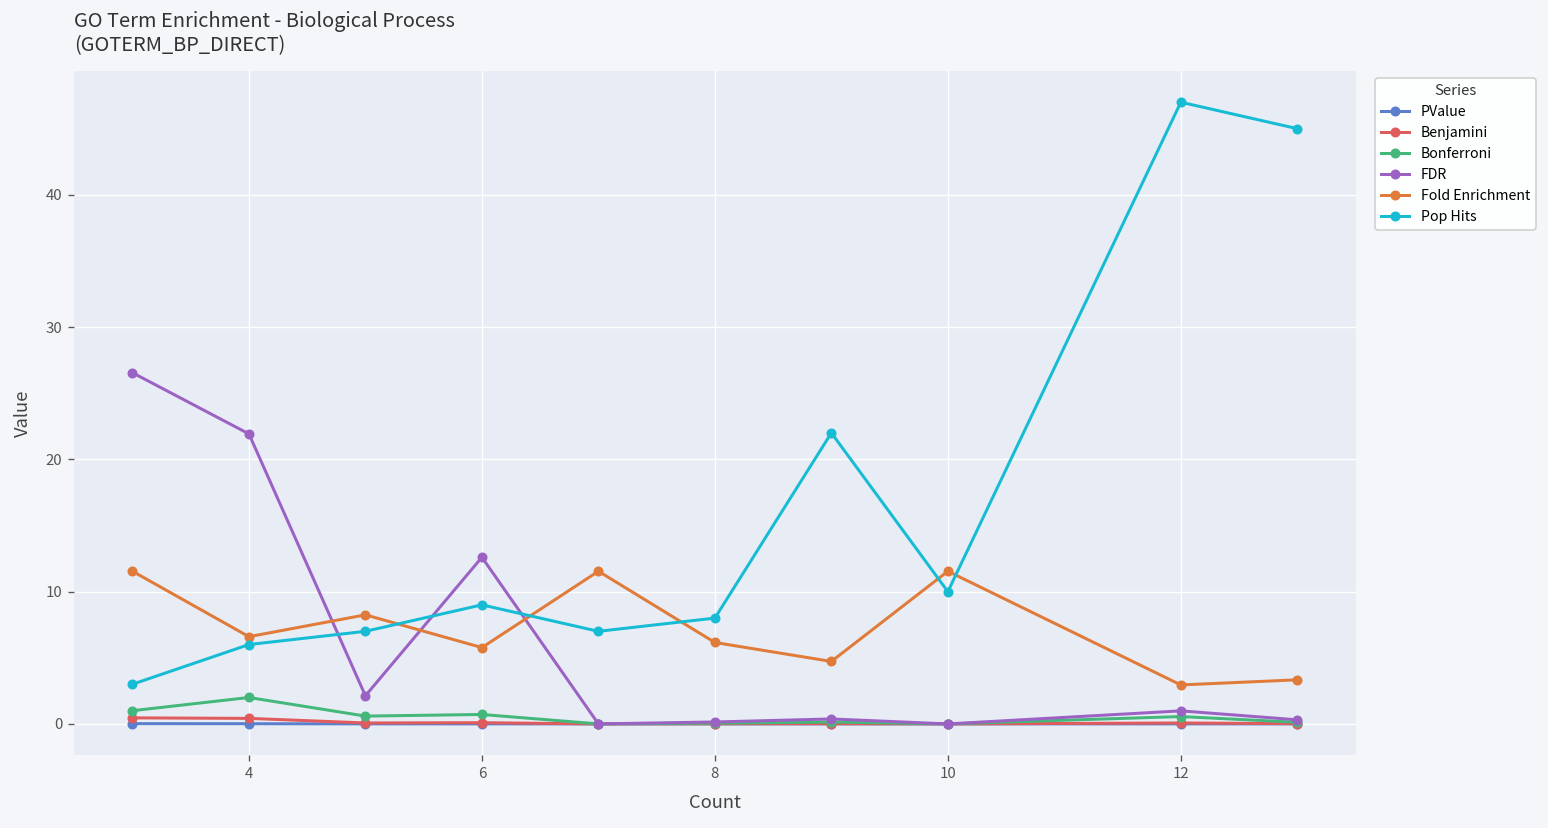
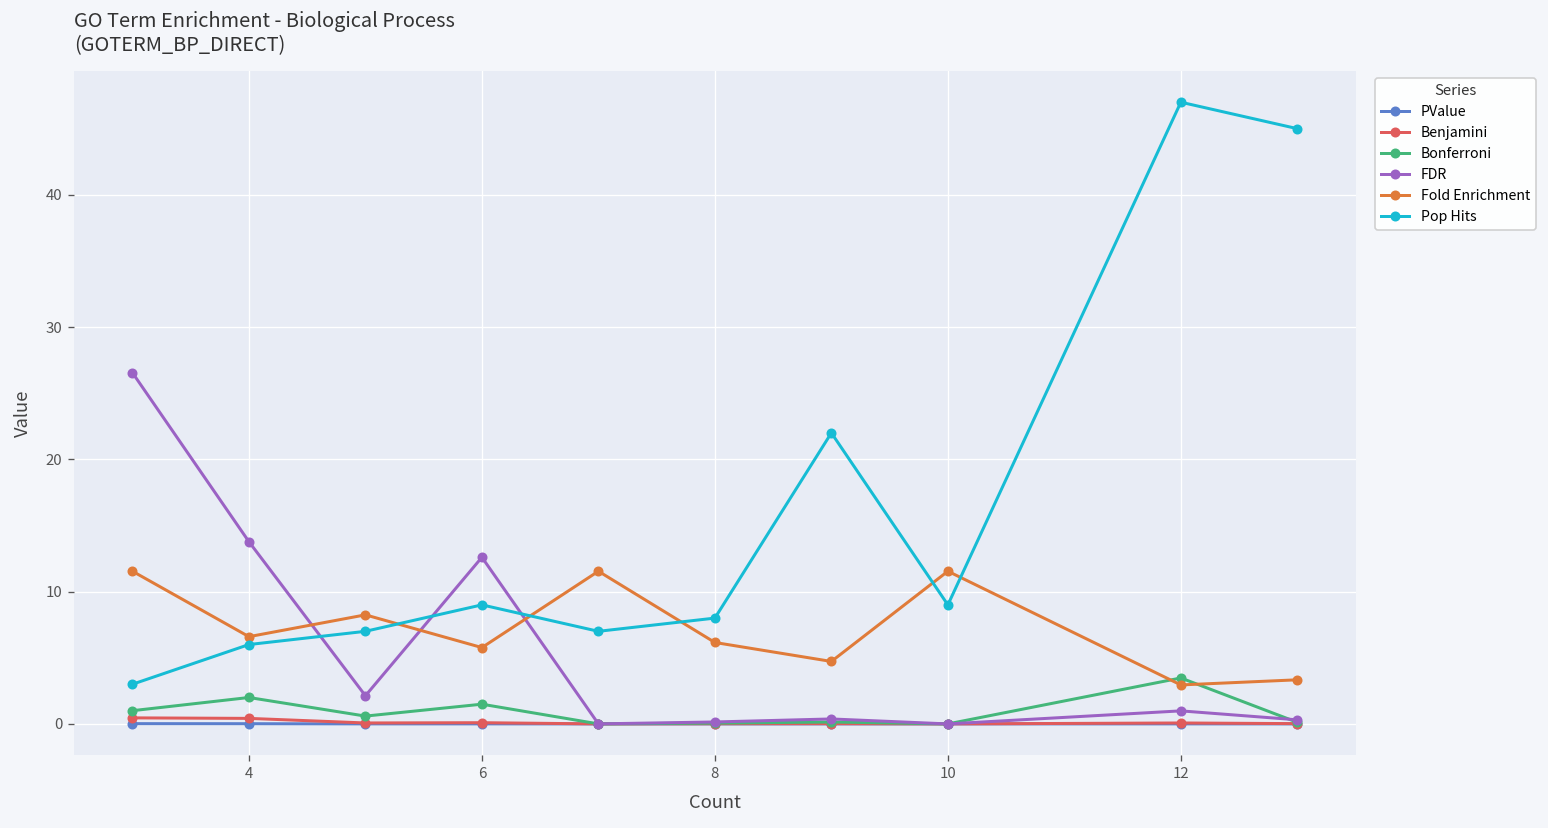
  {
    "PValue": {
      "4": 0.0
    },
    "Bonferroni": {
      "4": 2.0,
-     "6": 0.7,
-     "12": 0.6
+     "6": 1.5,
+     "12": 3.5
    },
    "FDR": {
-     "4": 21.9,
+     "4": 13.8,
      "6": 12.6,
      "12": 1.0
    },
    "Pop Hits": {
      "4": 6,
      "6": 9,
      "8": 8,
-     "10": 10,
+     "10": 9,
      "12": 47
    }
  }
